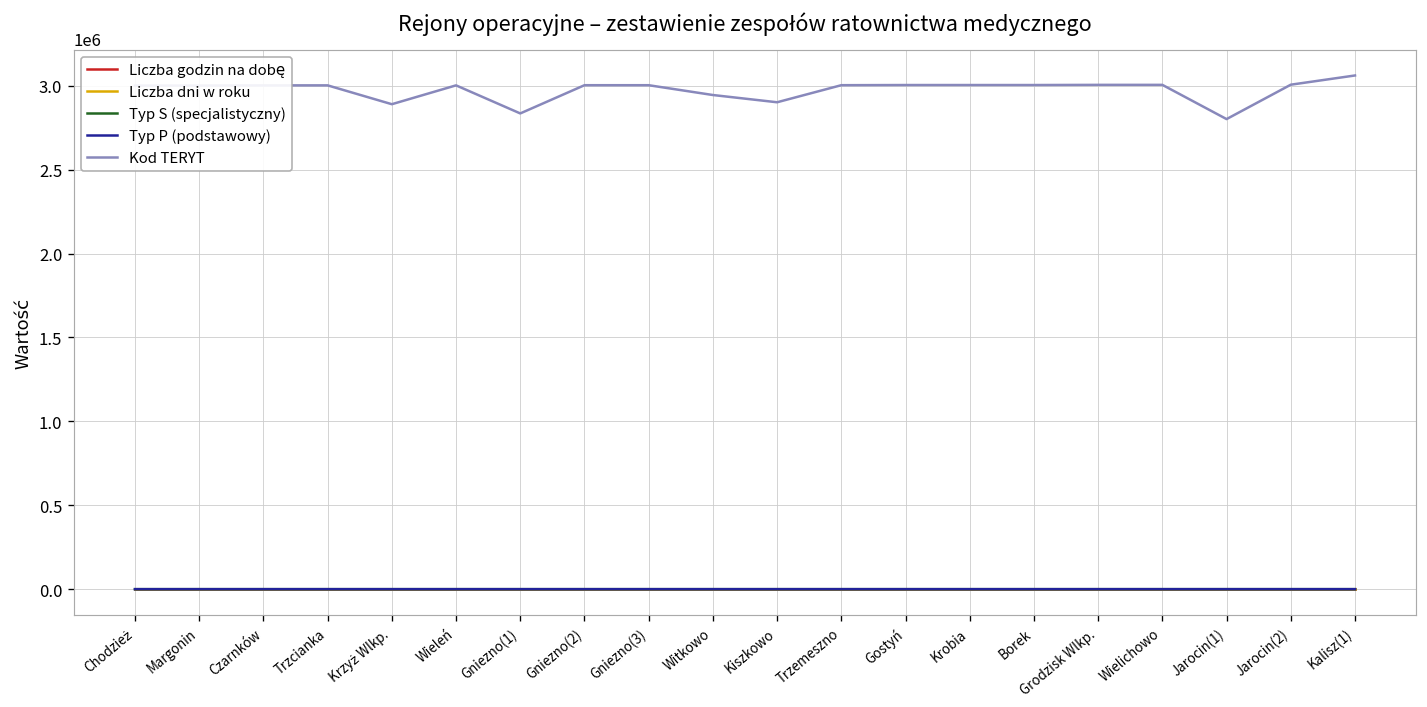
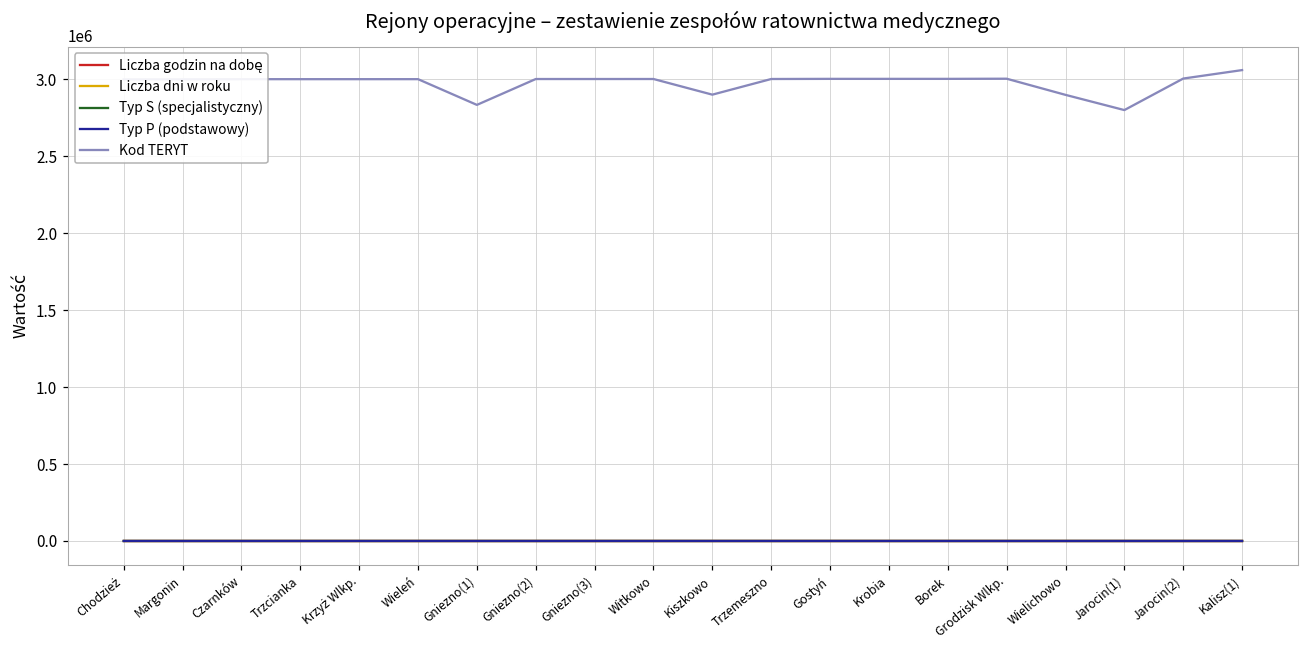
  {
    "Typ P (podstawowy)": {
      "Chodzież": 0,
      "Margonin": 0,
      "Czarnków": 0,
      "Trzcianka": 0,
      "Krzyż Wlkp.": 0,
      "Wieleń": 0,
      "Gniezno(1)": 0,
      "Gniezno(2)": 0,
      "Gniezno(3)": 0,
      "Witkowo": 0,
      "Kiszkowo": 0,
      "Trzemeszno": 0,
      "Gostyń": 0,
      "Krobia": 0,
      "Borek": 0,
      "Grodzisk Wlkp.": 0,
      "Wielichowo": 0,
      "Jarocin(1)": 0,
      "Jarocin(2)": 0,
      "Kalisz(1)": 0
    },
    "Kod TERYT": {
      "Trzcianka": 3000000,
-     "Krzyż Wlkp.": 2890000,
+     "Krzyż Wlkp.": 3000000,
      "Wieleń": 3000000,
      "Gniezno(1)": 2830000,
      "Gniezno(2)": 3000000,
      "Gniezno(3)": 3000000,
-     "Witkowo": 2940000,
+     "Witkowo": 3000000,
      "Kiszkowo": 2900000,
      "Trzemeszno": 3000000,
      "Gostyń": 3000000,
      "Krobia": 3000000,
      "Borek": 3000000,
      "Grodzisk Wlkp.": 3010000,
-     "Wielichowo": 3010000,
+     "Wielichowo": 2900000,
      "Jarocin(1)": 2800000,
      "Jarocin(2)": 3010000,
      "Kalisz(1)": 3060000
    }
  }
